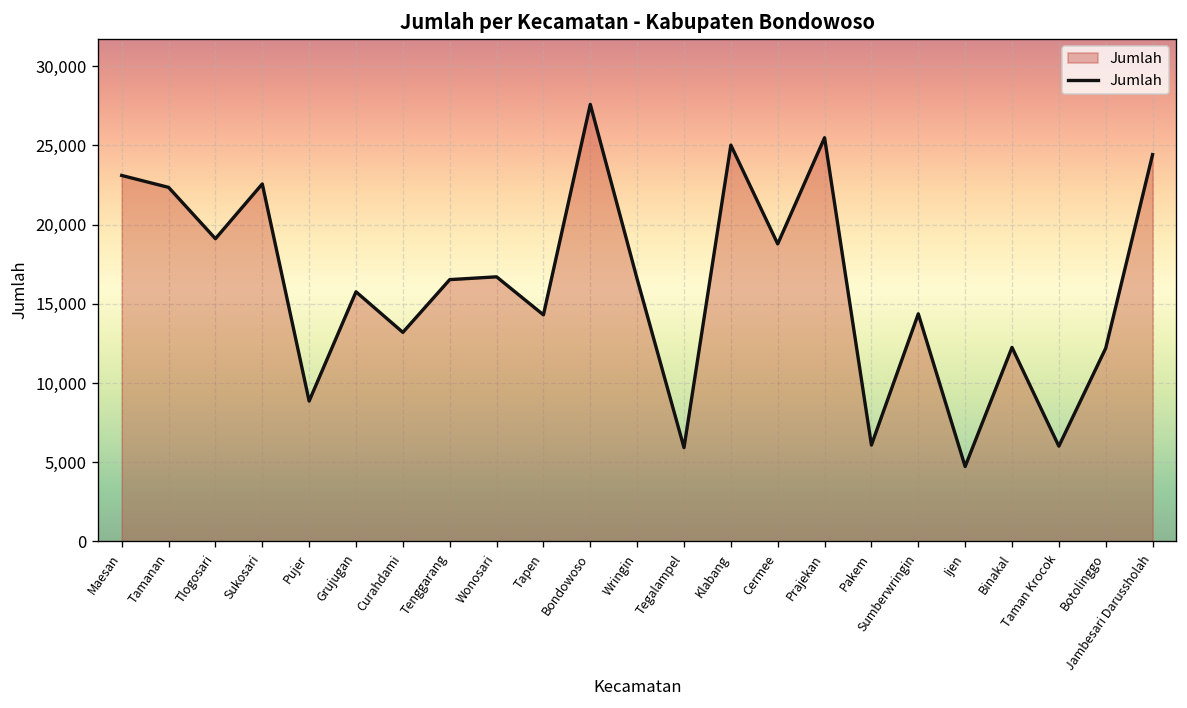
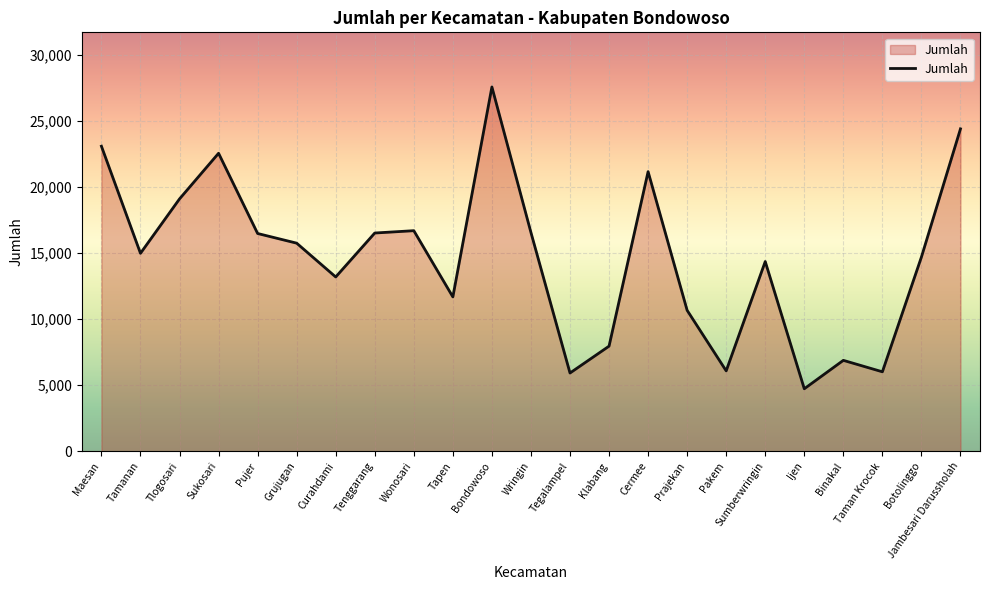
  {
    "Maesan": "23,100",
-   "Tamanan": "22,300",
+   "Tamanan": "15,000",
    "Tlogosari": "19,100",
    "Sukosari": "22,600",
-   "Pujer": "8,900",
+   "Pujer": "16,500",
    "Grujugan": "15,800",
    "Curahdami": "13,200",
    "Tenggarang": "16,500",
    "Wonosari": "16,700",
-   "Tapen": "14,300",
+   "Tapen": "11,700",
    "Bondowoso": "27,600",
    "Wringin": "16,600",
    "Tegalampel": "5,900",
-   "Klabang": "25,000",
-   "Cermee": "18,800",
-   "Prajekan": "25,500",
+   "Klabang": "8,000",
+   "Cermee": "21,200",
+   "Prajekan": "10,700",
    "Pakem": "6,100",
    "Sumberwringin": "14,400",
    "Ijen": "4,700",
-   "Binakal": "12,200",
+   "Binakal": "6,900",
    "Taman Krocok": "6,000",
-   "Botolinggo": "12,200",
+   "Botolinggo": "14,700",
    "Jambesari Darussholah": "24,400"
  }
